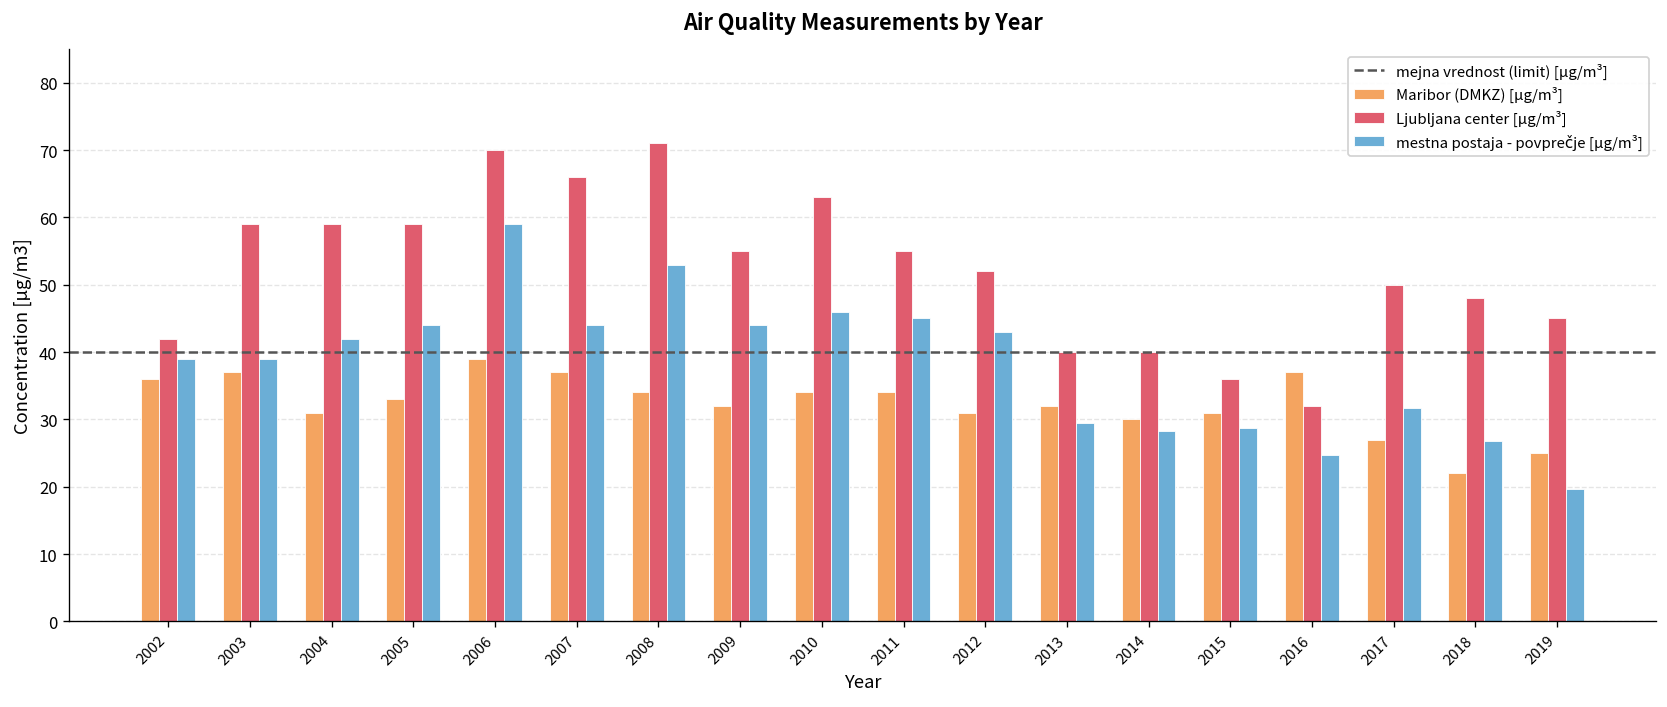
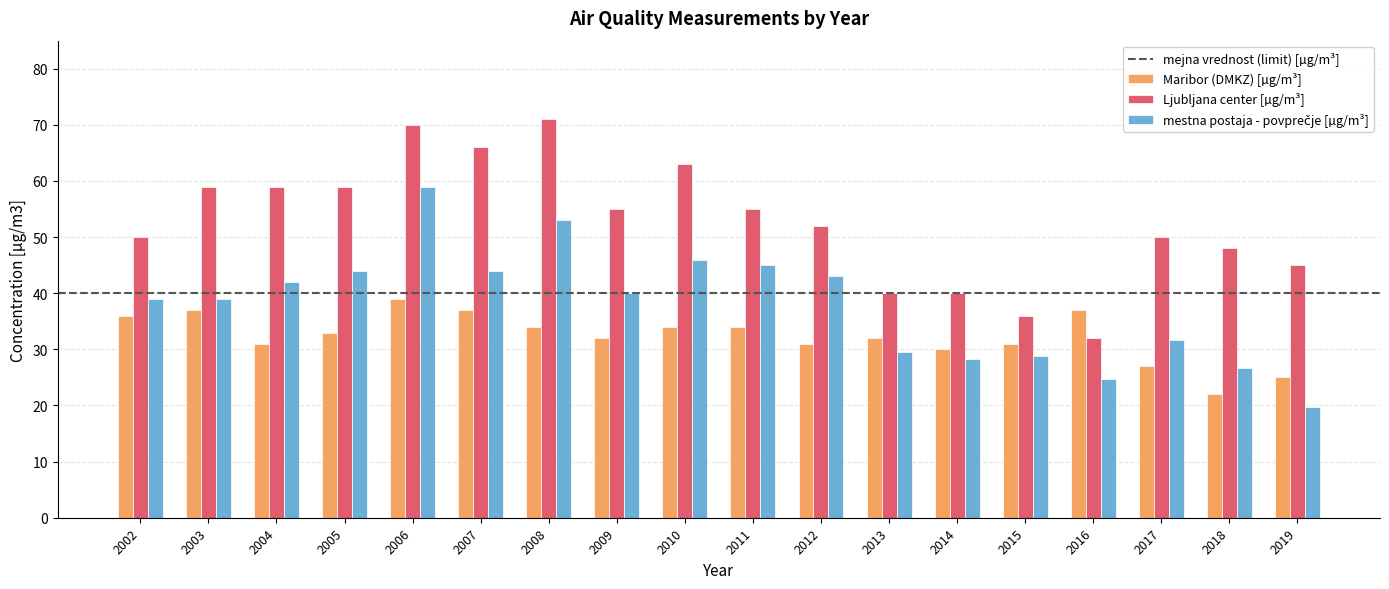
  {
    "Maribor (DMKZ) [µg/m³]": {
      "2002": 36,
      "2003": 37,
      "2004": 31,
      "2005": 33,
      "2006": 39,
      "2007": 37,
      "2008": 34,
      "2009": 32,
      "2010": 34,
      "2011": 34,
      "2012": 31,
      "2013": 32,
      "2014": 30,
      "2015": 31,
      "2016": 37,
      "2017": 27,
      "2018": 22,
      "2019": 25
    },
    "Ljubljana center [µg/m³]": {
-     "2002": 42,
+     "2002": 50,
      "2003": 59,
      "2004": 59,
      "2005": 59,
      "2006": 70,
      "2007": 66,
      "2008": 71,
      "2009": 55,
      "2010": 63,
      "2011": 55,
      "2012": 52,
      "2013": 40,
      "2014": 40,
      "2015": 36,
      "2016": 32,
      "2017": 50,
      "2018": 48,
      "2019": 45
    },
    "mestna postaja - povprečje [µg/m³]": {
      "2002": 39,
      "2003": 39,
      "2004": 42,
      "2005": 44,
      "2006": 59,
      "2007": 44,
      "2008": 53,
-     "2009": 44,
+     "2009": 40,
      "2010": 46,
      "2011": 45,
      "2012": 43,
      "2013": 30,
      "2014": 28,
      "2015": 29,
      "2016": 25,
      "2017": 32,
      "2018": 27,
      "2019": 20
    }
  }
